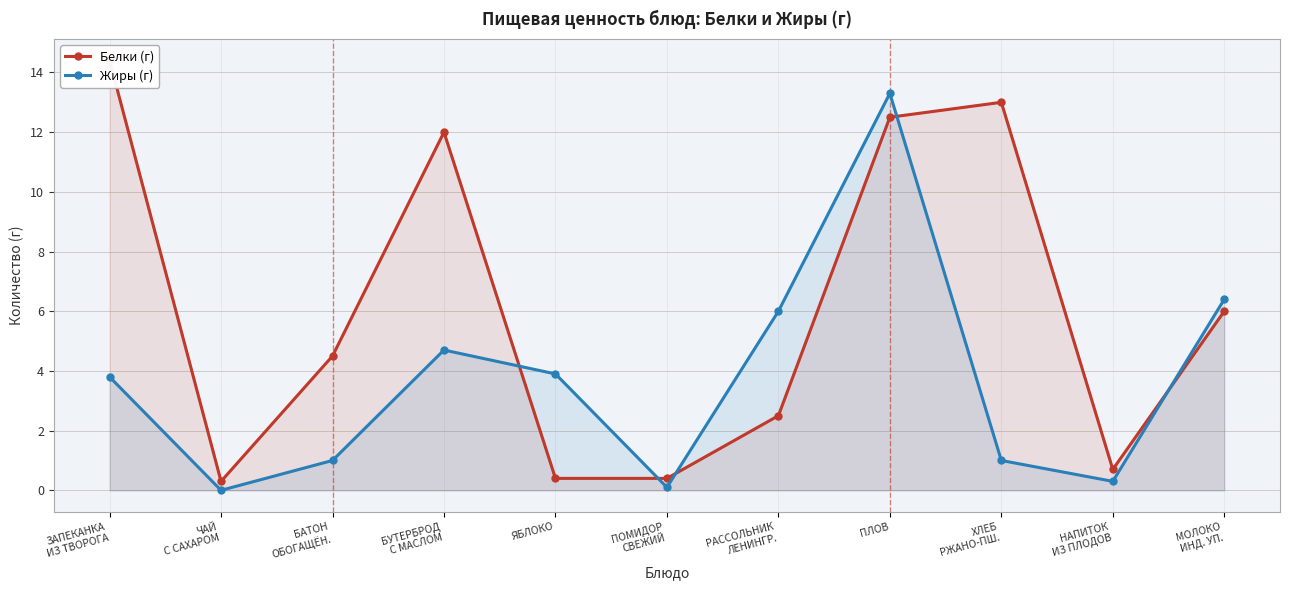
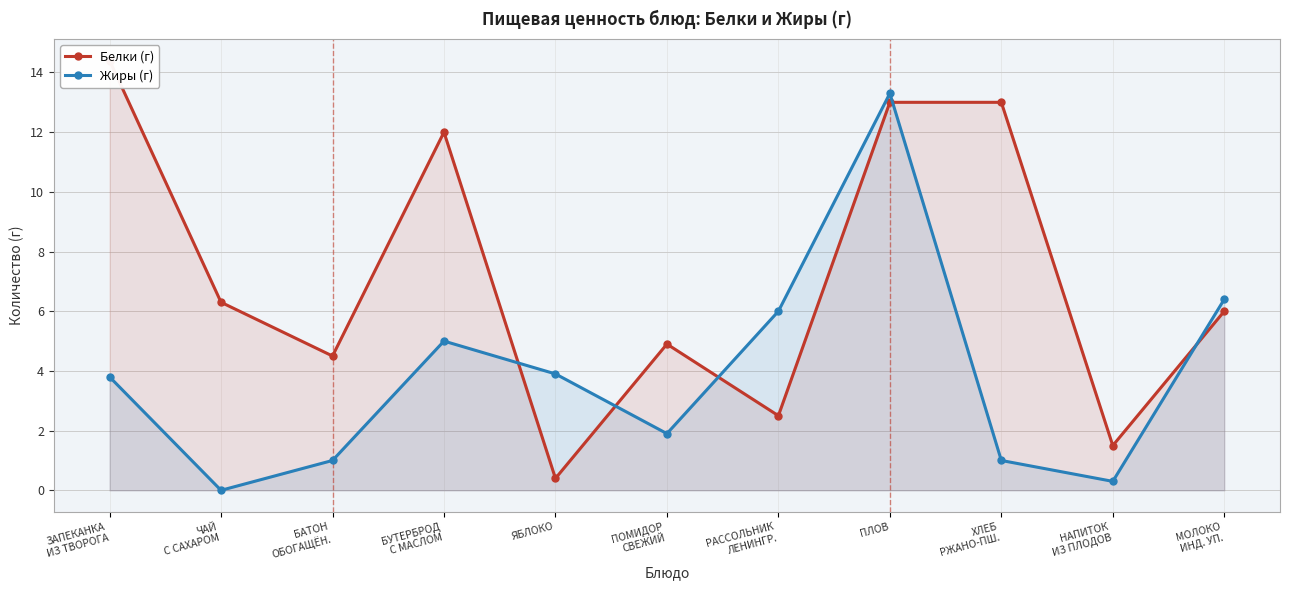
  {
    "Белки (г)": {
-     "ЧАЙ С САХАРОМ": 0.3,
+     "ЧАЙ С САХАРОМ": 6.3,
      "БАТОН ОБОГАЩЁН.": 4.5,
      "БУТЕРБРОД С МАСЛОМ": 12.0,
      "ЯБЛОКО": 0.4,
-     "ПОМИДОР СВЕЖИЙ": 0.4,
+     "ПОМИДОР СВЕЖИЙ": 4.9,
      "РАССОЛЬНИК ЛЕНИНГР.": 2.5,
-     "ПЛОВ": 12.5,
+     "ПЛОВ": 13.0,
      "ХЛЕБ РЖАНО-ПШ.": 13.0,
-     "НАПИТОК ИЗ ПЛОДОВ": 0.7,
+     "НАПИТОК ИЗ ПЛОДОВ": 1.5,
      "МОЛОКО ИНД. УП.": 6.0
    },
    "Жиры (г)": {
      "ЗАПЕКАНКА ИЗ ТВОРОГА": 3.8,
      "ЧАЙ С САХАРОМ": 0.0,
      "БАТОН ОБОГАЩЁН.": 1.0,
-     "БУТЕРБРОД С МАСЛОМ": 4.7,
+     "БУТЕРБРОД С МАСЛОМ": 5.0,
      "ЯБЛОКО": 3.9,
-     "ПОМИДОР СВЕЖИЙ": 0.1,
+     "ПОМИДОР СВЕЖИЙ": 1.9,
      "РАССОЛЬНИК ЛЕНИНГР.": 6.0,
      "ПЛОВ": 13.3,
      "ХЛЕБ РЖАНО-ПШ.": 1.0,
      "НАПИТОК ИЗ ПЛОДОВ": 0.3,
      "МОЛОКО ИНД. УП.": 6.4
    }
  }
